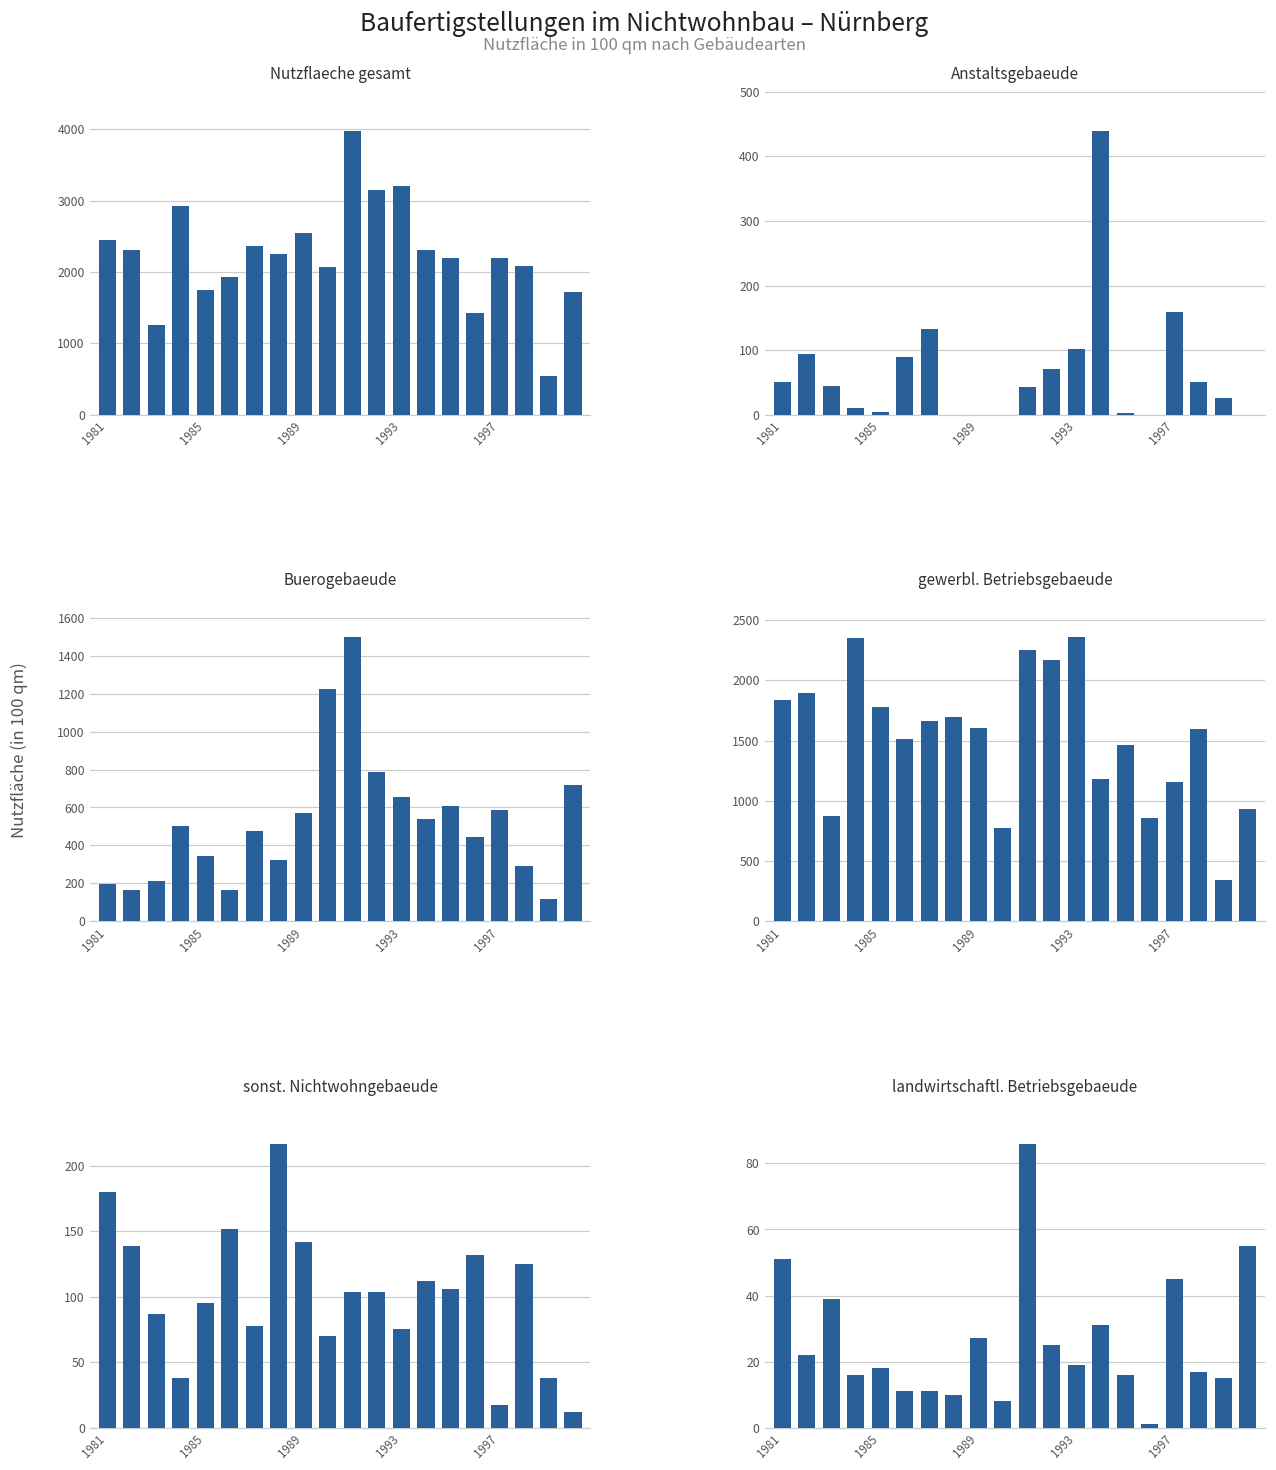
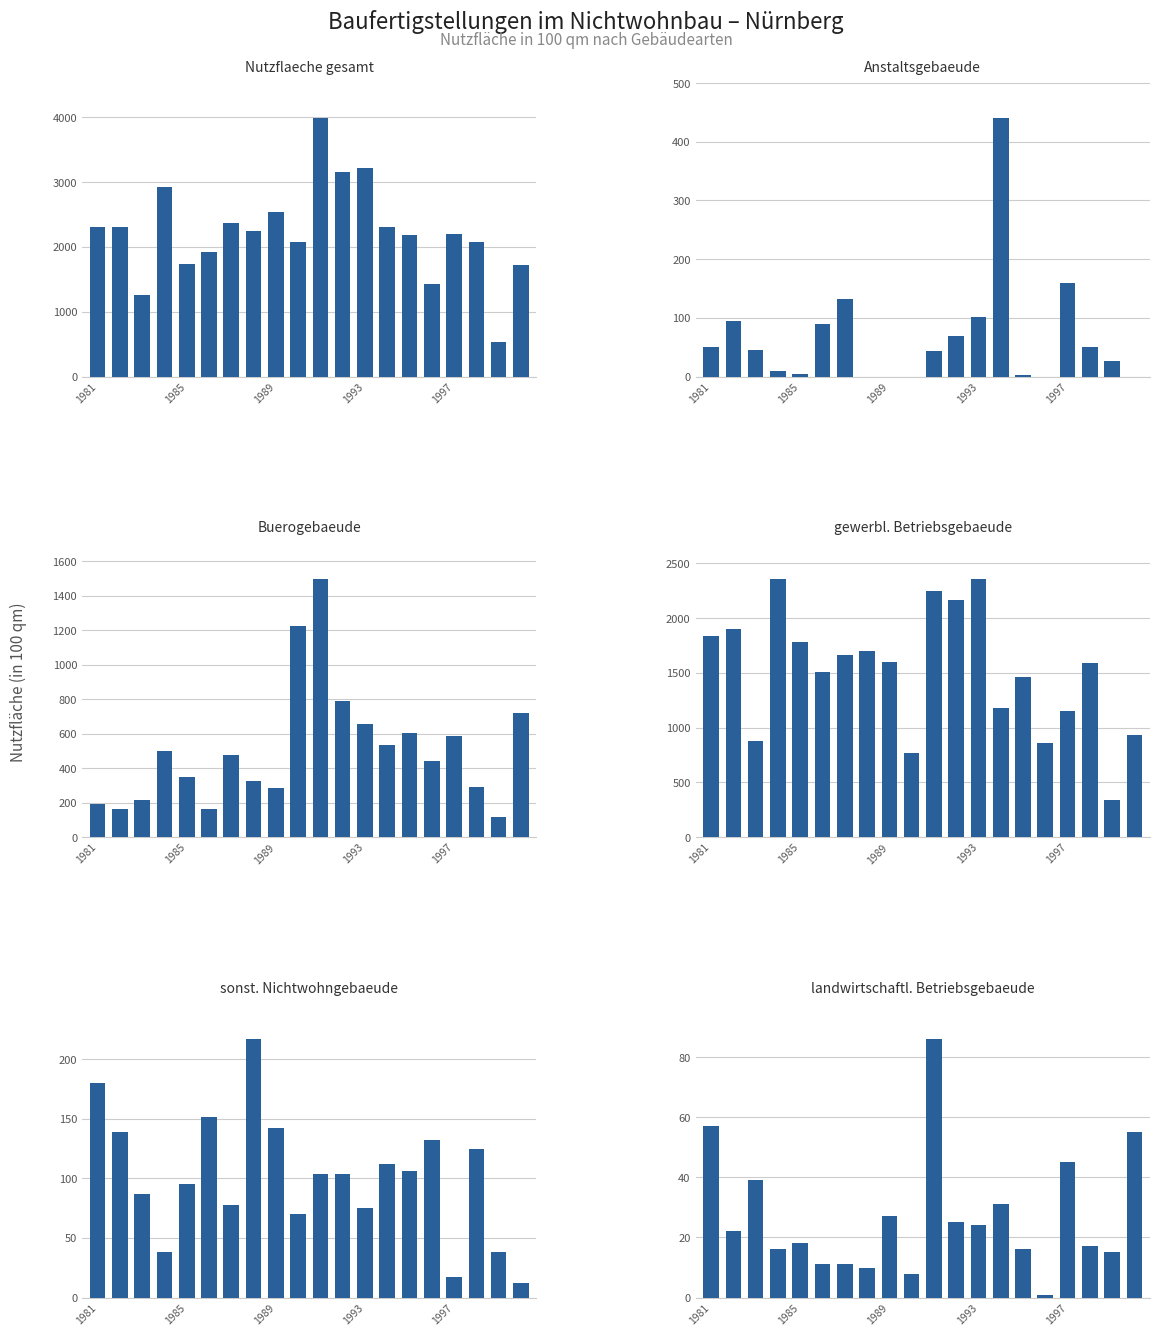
  {
    "Nutzflaeche gesamt": {
-     "1981": 2400,
+     "1981": 2300,
      "1985": 1700,
      "1989": 2500,
      "1993": 3200,
      "1997": 2200
    },
    "Anstaltsgebaeude": {
      "1981": 50,
      "1989": 0,
      "1993": 100,
      "1997": 160
    },
    "Buerogebaeude": {
      "1981": 190,
      "1985": 350,
-     "1989": 570,
+     "1989": 280,
      "1993": 660,
      "1997": 590
    },
    "gewerbl. Betriebsgebaeude": {
      "1981": 1830,
      "1985": 1780,
      "1989": 1600,
      "1993": 2360,
      "1997": 1160
    },
    "sonst. Nichtwohngebaeude": {
      "1981": 180,
      "1985": 95,
      "1989": 142,
      "1993": 75,
      "1997": 17
    },
    "landwirtschaftl. Betriebsgebaeude": {
-     "1981": 51,
+     "1981": 57,
      "1985": 18,
      "1989": 27,
-     "1993": 19,
+     "1993": 24,
      "1997": 45
    }
  }
